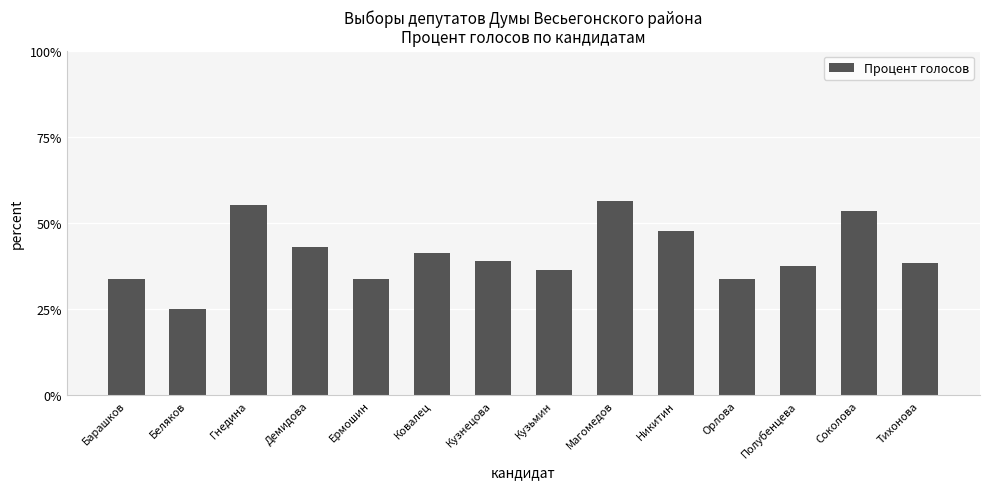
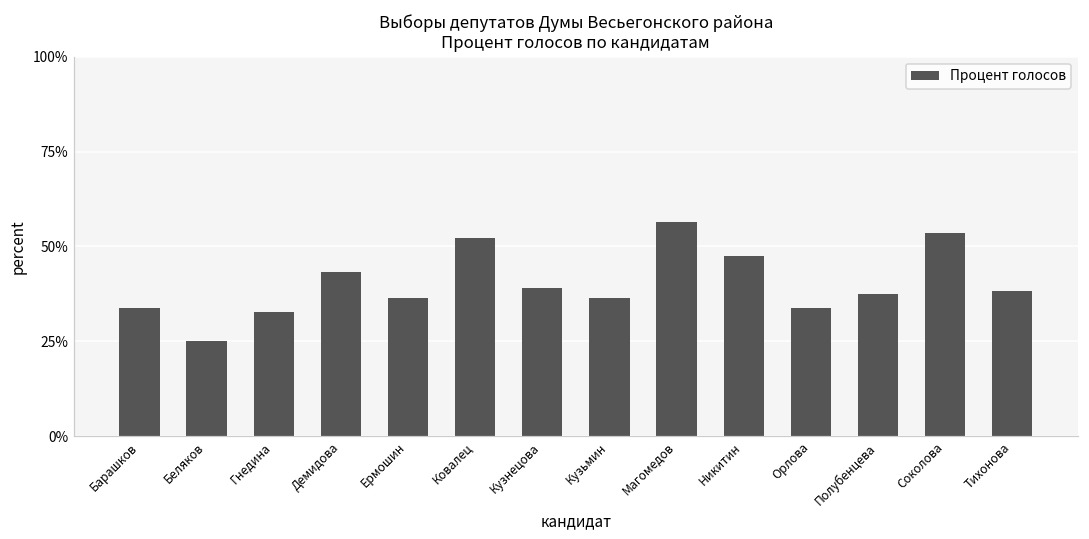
  {
    "Барашков": "34%",
    "Беляков": "25%",
-   "Гнедина": "55%",
+   "Гнедина": "33%",
    "Демидова": "43%",
-   "Ермошин": "34%",
-   "Ковалец": "41%",
+   "Ермошин": "36%",
+   "Ковалец": "52%",
    "Кузнецова": "39%",
    "Кузьмин": "36%",
    "Магомедов": "56%",
    "Никитин": "48%",
    "Орлова": "34%",
    "Полубенцева": "37%",
    "Соколова": "53%",
    "Тихонова": "38%"
  }
